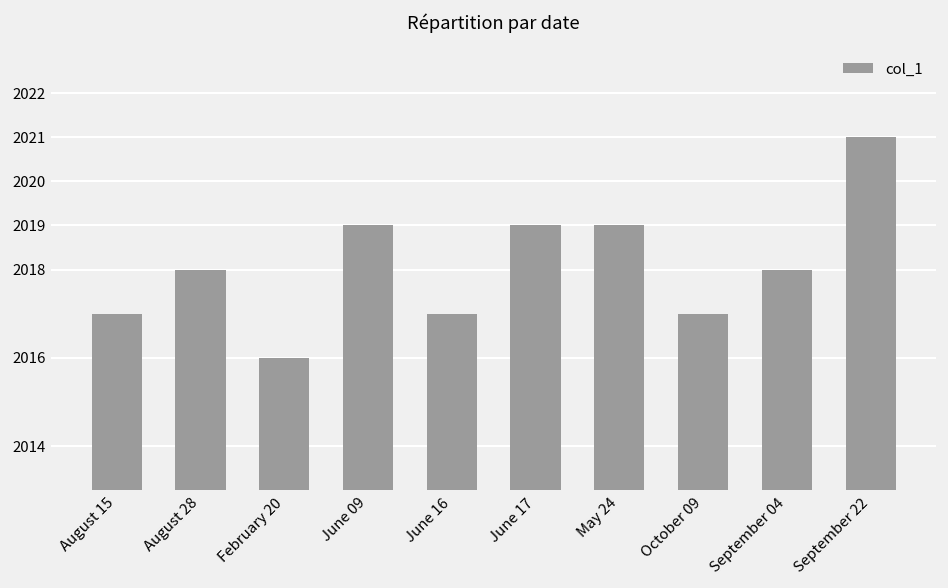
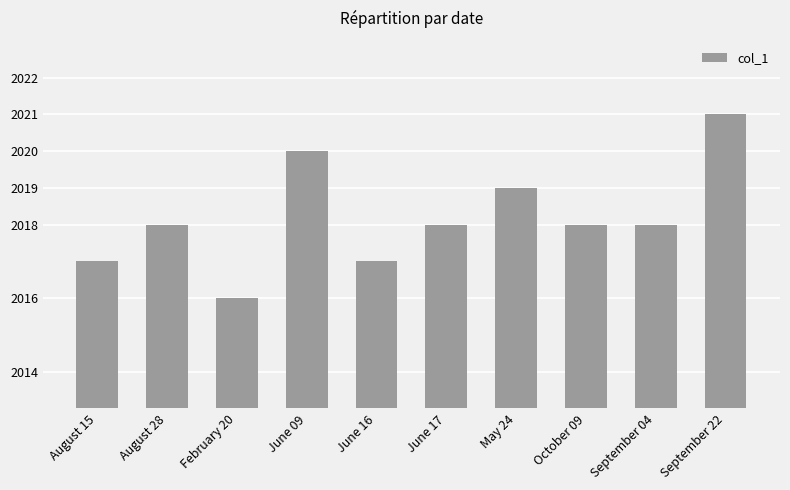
  {
    "August 15": 2017,
    "August 28": 2018,
    "February 20": 2016,
-   "June 09": 2019,
+   "June 09": 2020,
    "June 16": 2017,
-   "June 17": 2019,
+   "June 17": 2018,
    "May 24": 2019,
-   "October 09": 2017,
+   "October 09": 2018,
    "September 04": 2018,
    "September 22": 2021
  }
